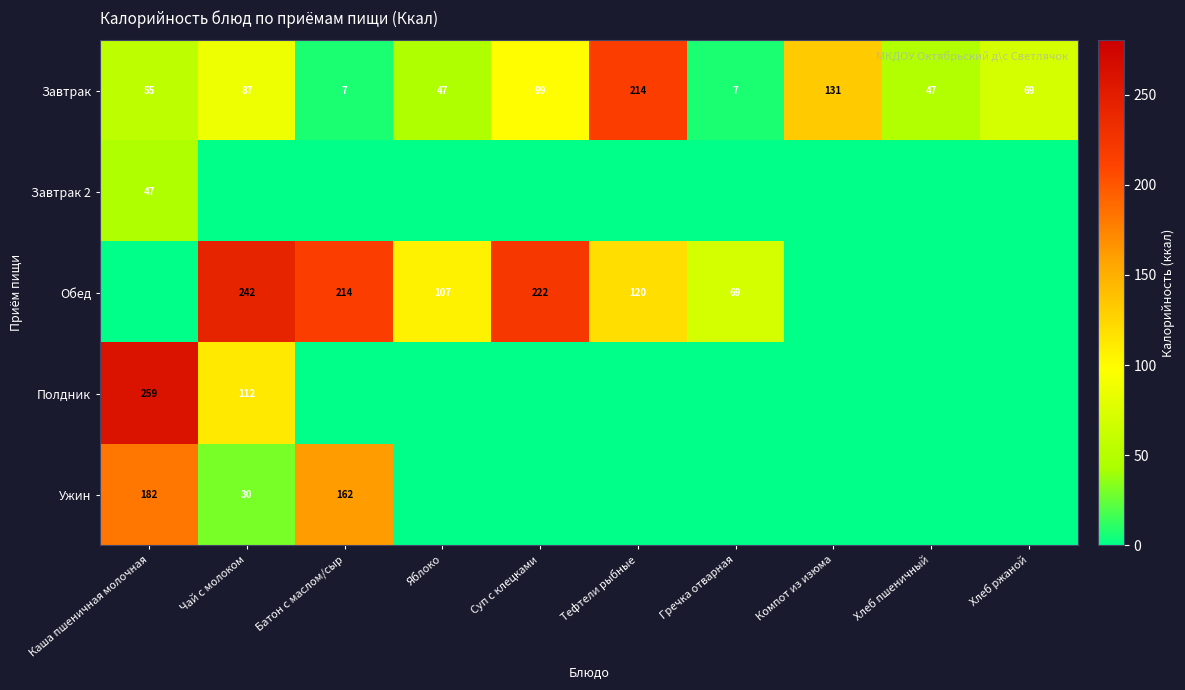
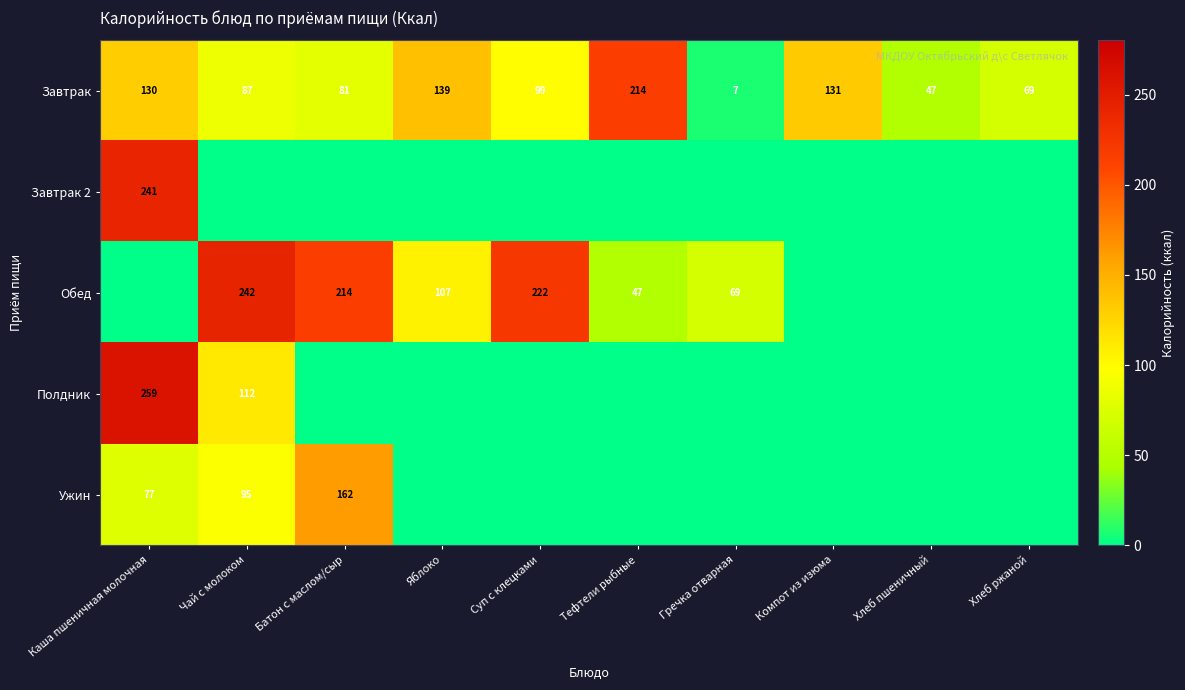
  {
    "Завтрак": {
-     "Каша пшеничная молочная": 55,
+     "Каша пшеничная молочная": 130,
      "Чай с молоком": 87,
-     "Батон с маслом/сыр": 7,
-     "Яблоко": 47,
+     "Батон с маслом/сыр": 81,
+     "Яблоко": 139,
      "Суп с клецками": 99,
      "Тефтели рыбные": 214,
      "Гречка отварная": 7,
      "Компот из изюма": 131,
      "Хлеб ржаной": 69
    },
    "Завтрак 2": {
-     "Каша пшеничная молочная": 47
+     "Каша пшеничная молочная": 241
    },
    "Обед": {
      "Чай с молоком": 242,
      "Батон с маслом/сыр": 214,
      "Яблоко": 107,
      "Суп с клецками": 222,
-     "Тефтели рыбные": 120,
+     "Тефтели рыбные": 47,
      "Гречка отварная": 69
    },
    "Полдник": {
      "Каша пшеничная молочная": 259,
      "Чай с молоком": 112
    },
    "Ужин": {
-     "Каша пшеничная молочная": 182,
-     "Чай с молоком": 30,
+     "Каша пшеничная молочная": 77,
+     "Чай с молоком": 95,
      "Батон с маслом/сыр": 162
    }
  }
